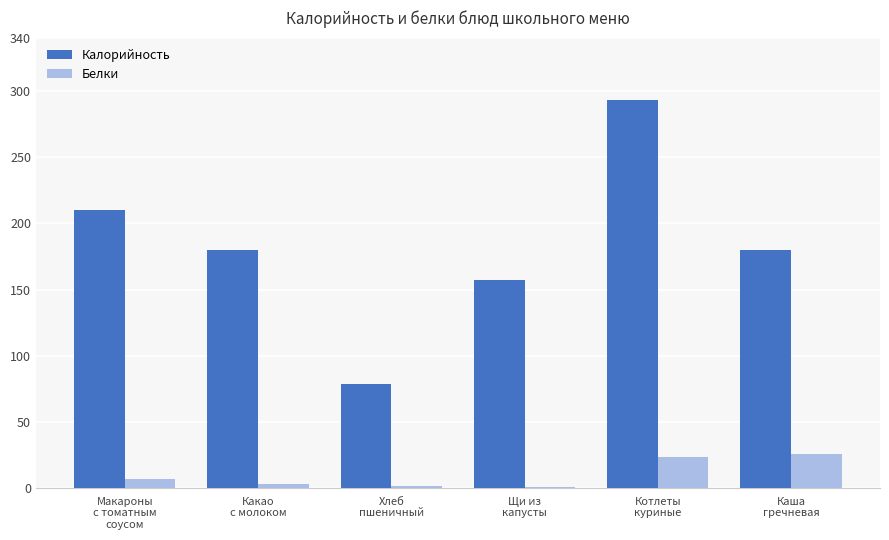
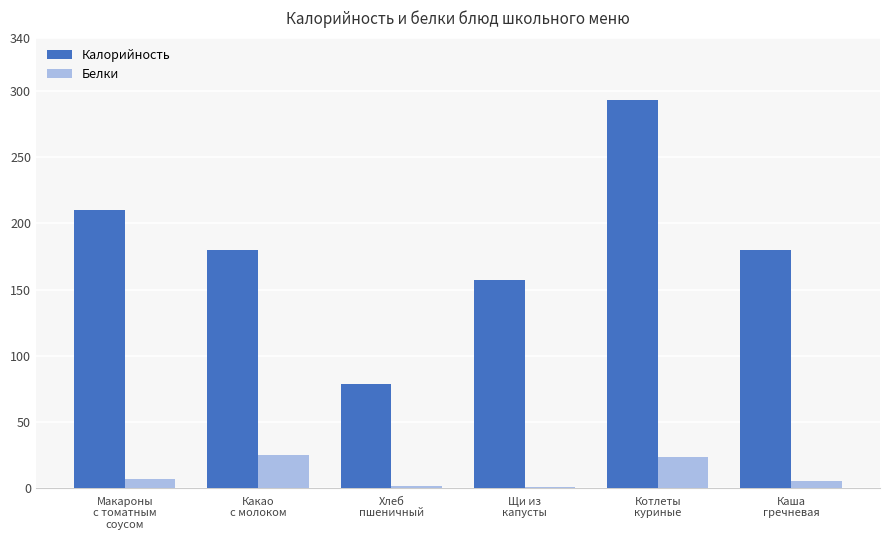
  {
    "Калорийность": {
      "Макароны с томатным соусом": 210,
      "Какао с молоком": 180,
      "Хлеб пшеничный": 79,
      "Щи из капусты": 157,
      "Котлеты куриные": 293,
      "Каша гречневая": 180
    },
    "Белки": {
      "Макароны с томатным соусом": 8,
-     "Какао с молоком": 3,
+     "Какао с молоком": 25,
      "Хлеб пшеничный": 2,
      "Котлеты куриные": 24,
-     "Каша гречневая": 26
+     "Каша гречневая": 6
    }
  }
